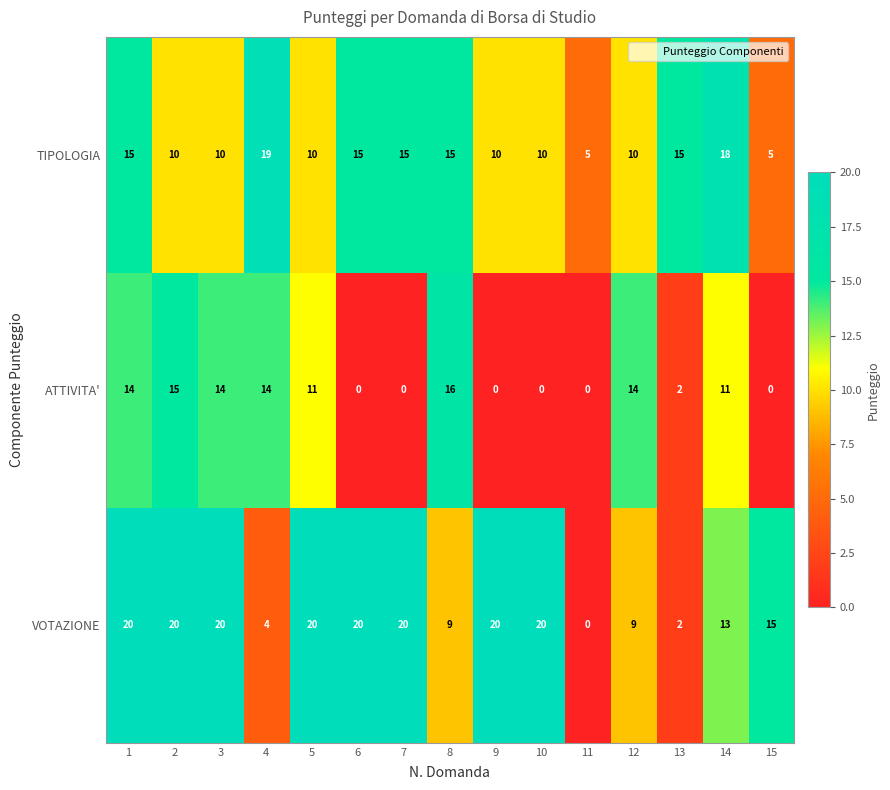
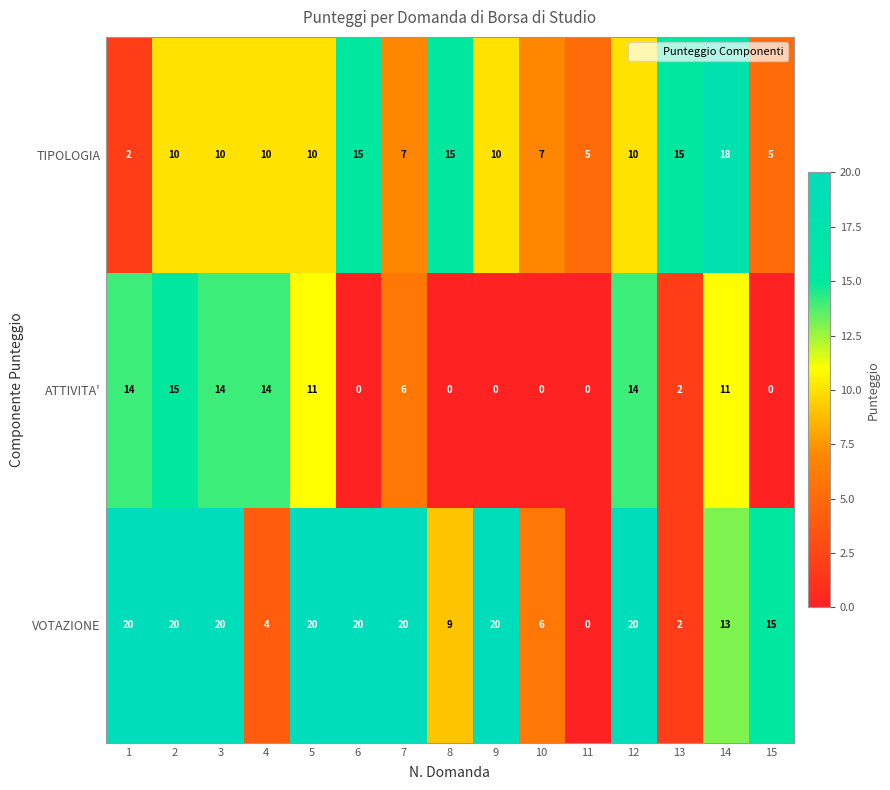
  {
    "TIPOLOGIA": {
-     "1": 15,
+     "1": 2,
      "2": 10,
      "3": 10,
-     "4": 19,
+     "4": 10,
      "5": 10,
      "6": 15,
-     "7": 15,
+     "7": 7,
      "8": 15,
      "9": 10,
-     "10": 10,
+     "10": 7,
      "11": 5,
      "12": 10,
      "13": 15,
      "14": 18,
      "15": 5
    },
    "ATTIVITA'": {
      "1": 14,
      "2": 15,
      "3": 14,
      "4": 14,
      "5": 11,
      "6": 0,
-     "7": 0,
-     "8": 16,
+     "7": 6,
+     "8": 0,
      "9": 0,
      "10": 0,
      "11": 0,
      "12": 14,
      "13": 2,
      "14": 11,
      "15": 0
    },
    "VOTAZIONE": {
      "1": 20,
      "2": 20,
      "3": 20,
      "4": 4,
      "5": 20,
      "6": 20,
      "7": 20,
      "8": 9,
      "9": 20,
-     "10": 20,
+     "10": 6,
      "11": 0,
-     "12": 9,
+     "12": 20,
      "13": 2,
      "14": 13,
      "15": 15
    }
  }
